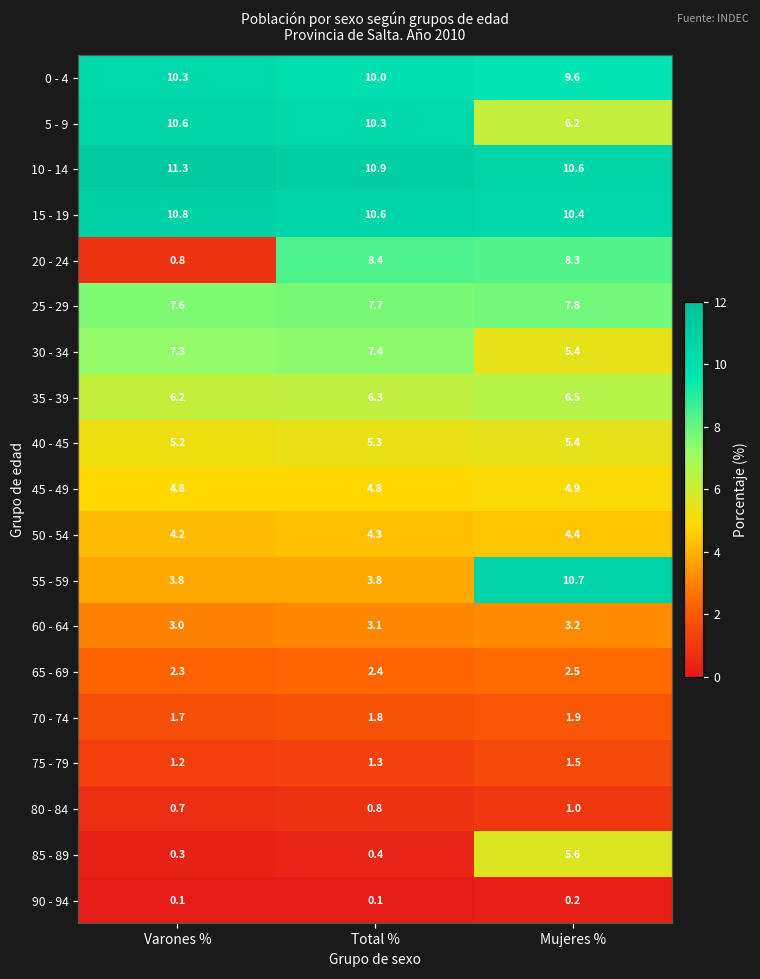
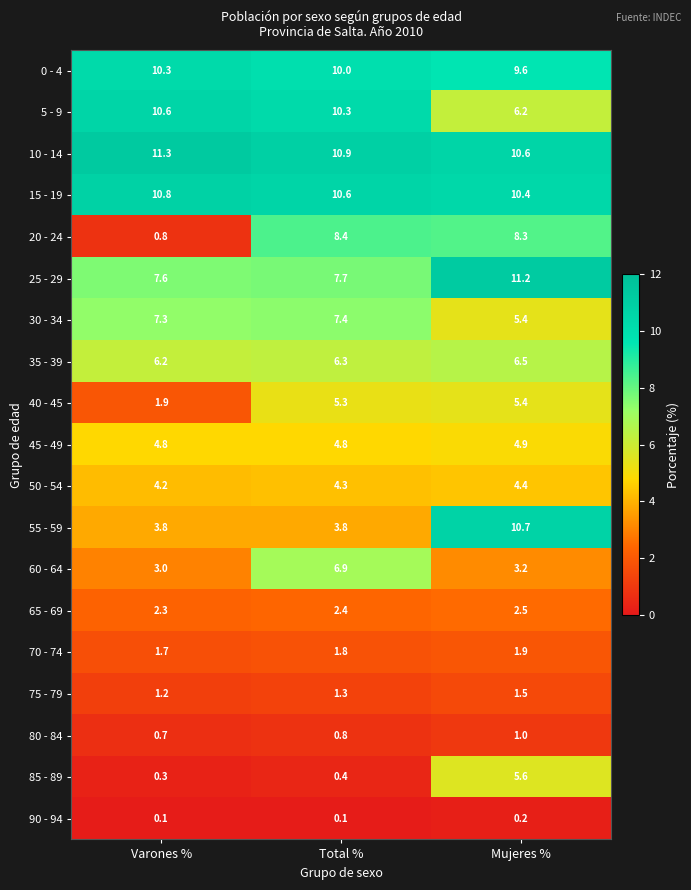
  {
    "0 - 4": {
      "Varones %": 10.3,
      "Total %": 10.0,
      "Mujeres %": 9.6
    },
    "5 - 9": {
      "Varones %": 10.6,
      "Total %": 10.3,
      "Mujeres %": 6.2
    },
    "10 - 14": {
      "Varones %": 11.3,
      "Total %": 10.9,
      "Mujeres %": 10.6
    },
    "15 - 19": {
      "Varones %": 10.8,
      "Total %": 10.6,
      "Mujeres %": 10.4
    },
    "20 - 24": {
      "Varones %": 0.8,
      "Total %": 8.4,
      "Mujeres %": 8.3
    },
    "25 - 29": {
      "Varones %": 7.6,
      "Total %": 7.7,
-     "Mujeres %": 7.8
+     "Mujeres %": 11.2
    },
    "30 - 34": {
      "Varones %": 7.3,
      "Total %": 7.4,
      "Mujeres %": 5.4
    },
    "35 - 39": {
      "Varones %": 6.2,
      "Total %": 6.3,
      "Mujeres %": 6.5
    },
    "40 - 45": {
-     "Varones %": 5.2,
+     "Varones %": 1.9,
      "Total %": 5.3,
      "Mujeres %": 5.4
    },
    "45 - 49": {
      "Varones %": 4.8,
      "Total %": 4.8,
      "Mujeres %": 4.9
    },
    "50 - 54": {
      "Varones %": 4.2,
      "Total %": 4.3,
      "Mujeres %": 4.4
    },
    "55 - 59": {
      "Varones %": 3.8,
      "Total %": 3.8,
      "Mujeres %": 10.7
    },
    "60 - 64": {
      "Varones %": 3.0,
-     "Total %": 3.1,
+     "Total %": 6.9,
      "Mujeres %": 3.2
    },
    "65 - 69": {
      "Varones %": 2.3,
      "Total %": 2.4,
      "Mujeres %": 2.5
    },
    "70 - 74": {
      "Varones %": 1.7,
      "Total %": 1.8,
      "Mujeres %": 1.9
    },
    "75 - 79": {
      "Varones %": 1.2,
      "Total %": 1.3,
      "Mujeres %": 1.5
    },
    "80 - 84": {
      "Varones %": 0.7,
      "Total %": 0.8,
      "Mujeres %": 1.0
    },
    "85 - 89": {
      "Varones %": 0.3,
      "Total %": 0.4,
      "Mujeres %": 5.6
    },
    "90 - 94": {
      "Varones %": 0.1,
      "Total %": 0.1,
      "Mujeres %": 0.2
    }
  }
